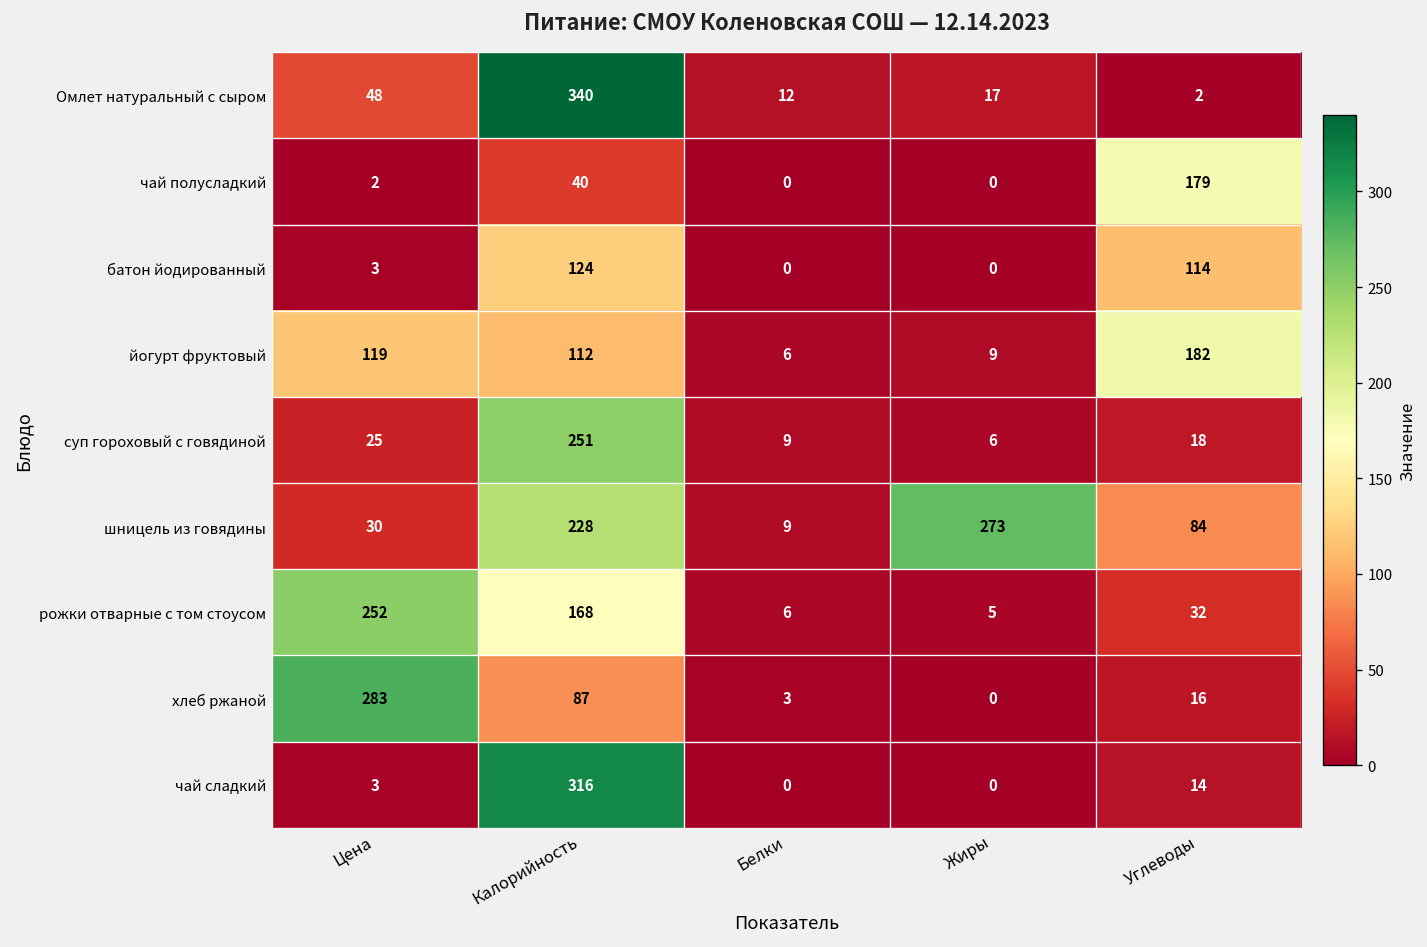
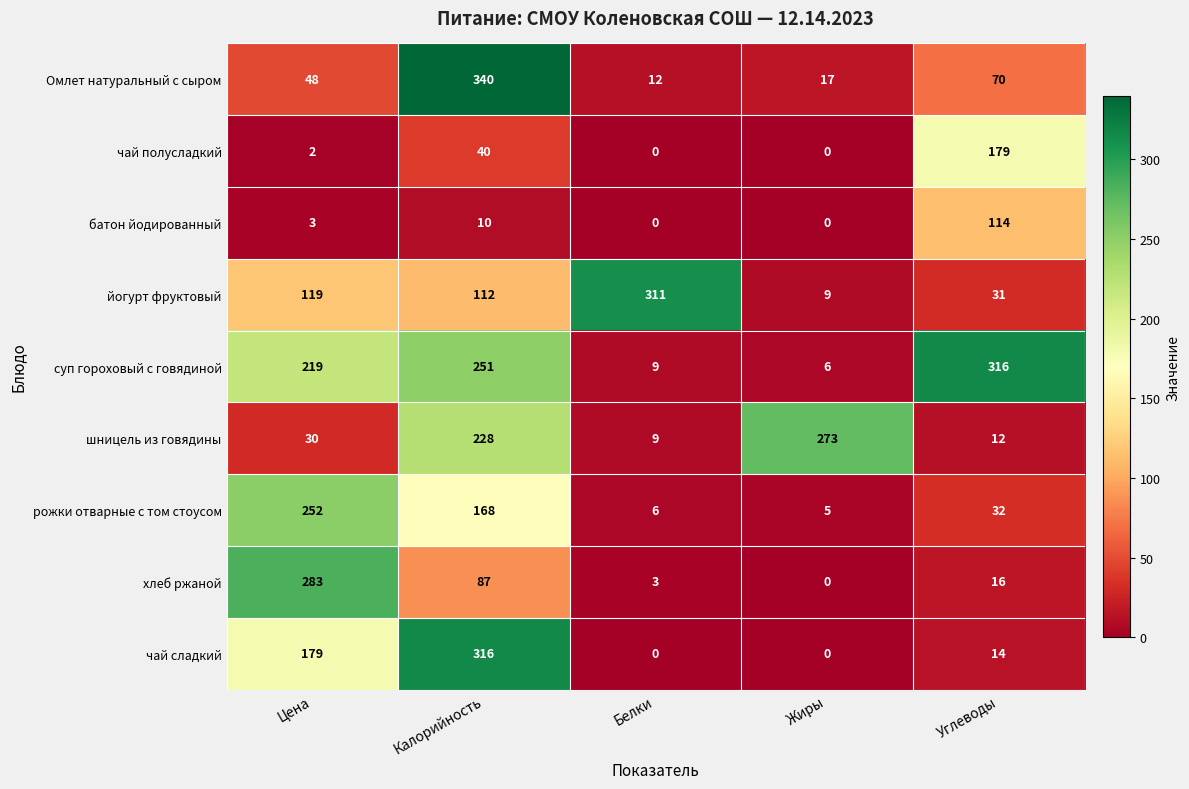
  {
    "Омлет натуральный с сыром": {
      "Цена": 48,
      "Калорийность": 340,
      "Белки": 12,
      "Жиры": 17,
-     "Углеводы": 2
+     "Углеводы": 70
    },
    "чай полусладкий": {
      "Цена": 2,
      "Калорийность": 40,
      "Белки": 0,
      "Жиры": 0,
      "Углеводы": 179
    },
    "батон йодированный": {
      "Цена": 3,
-     "Калорийность": 124,
+     "Калорийность": 10,
      "Белки": 0,
      "Жиры": 0,
      "Углеводы": 114
    },
    "йогурт фруктовый": {
      "Цена": 119,
      "Калорийность": 112,
-     "Белки": 6,
+     "Белки": 311,
      "Жиры": 9,
-     "Углеводы": 182
+     "Углеводы": 31
    },
    "суп гороховый с говядиной": {
-     "Цена": 25,
+     "Цена": 219,
      "Калорийность": 251,
      "Белки": 9,
      "Жиры": 6,
-     "Углеводы": 18
+     "Углеводы": 316
    },
    "шницель из говядины": {
      "Цена": 30,
      "Калорийность": 228,
      "Белки": 9,
      "Жиры": 273,
-     "Углеводы": 84
+     "Углеводы": 12
    },
    "рожки отварные с том стоусом": {
      "Цена": 252,
      "Калорийность": 168,
      "Белки": 6,
      "Жиры": 5,
      "Углеводы": 32
    },
    "хлеб ржаной": {
      "Цена": 283,
      "Калорийность": 87,
      "Белки": 3,
      "Жиры": 0,
      "Углеводы": 16
    },
    "чай сладкий": {
-     "Цена": 3,
+     "Цена": 179,
      "Калорийность": 316,
      "Белки": 0,
      "Жиры": 0,
      "Углеводы": 14
    }
  }
